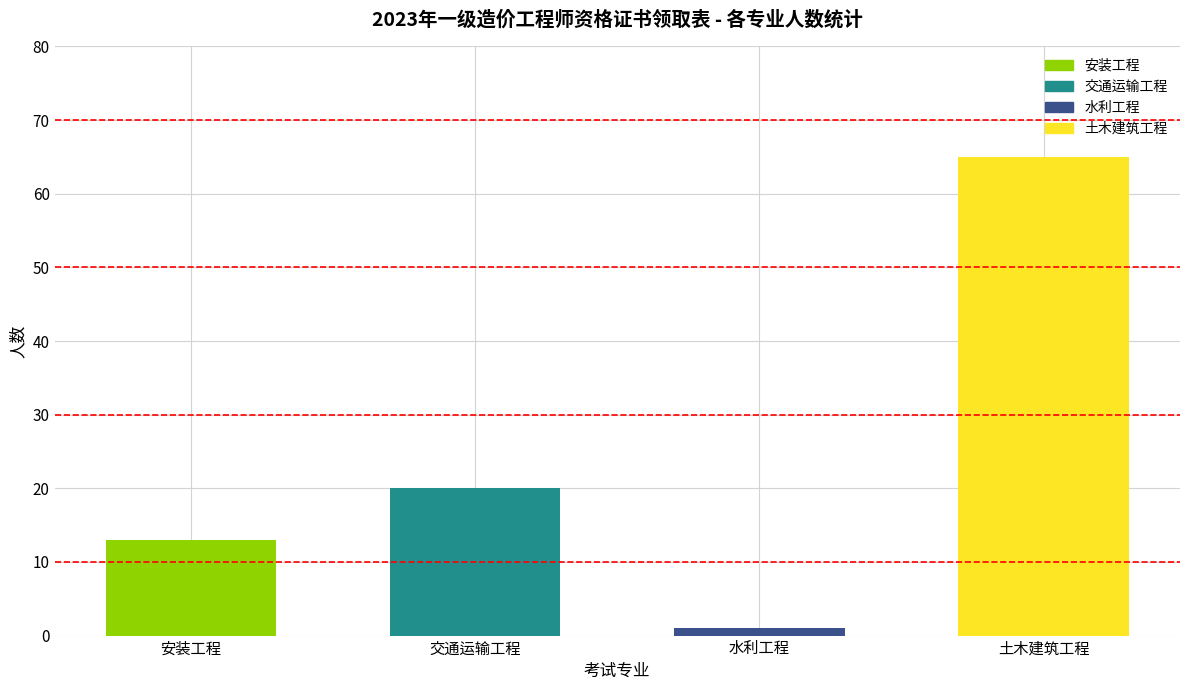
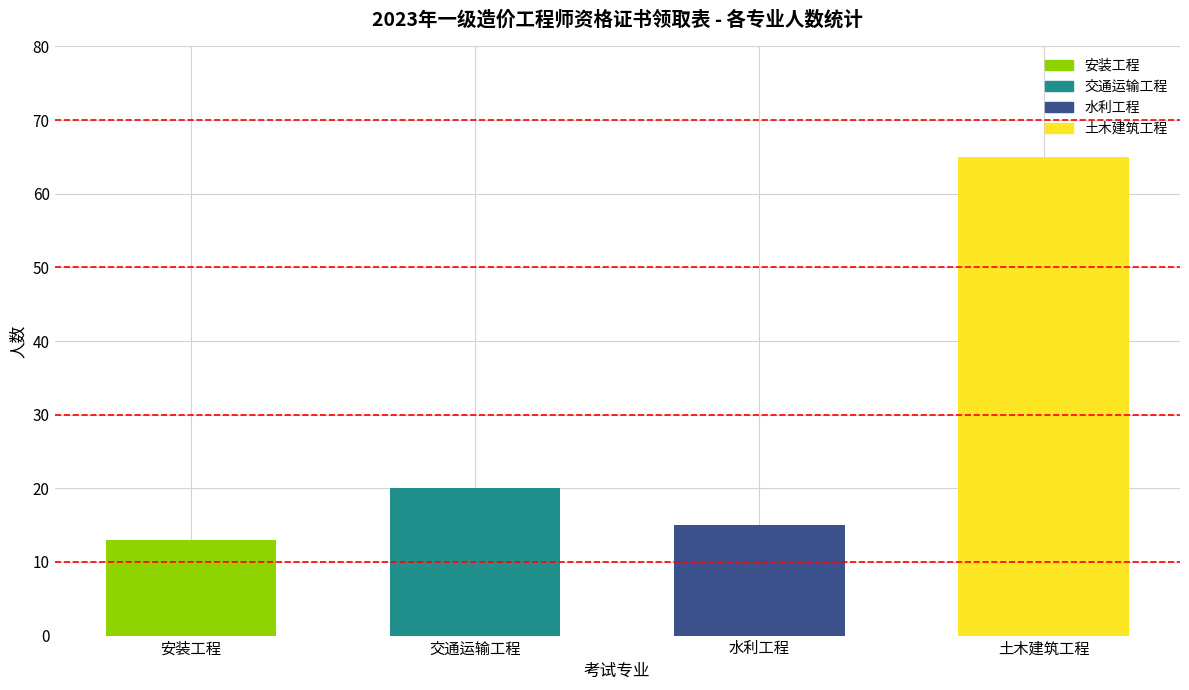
  {
    "安装工程": 13,
    "交通运输工程": 20,
-   "水利工程": 1,
+   "水利工程": 15,
    "土木建筑工程": 65
  }
